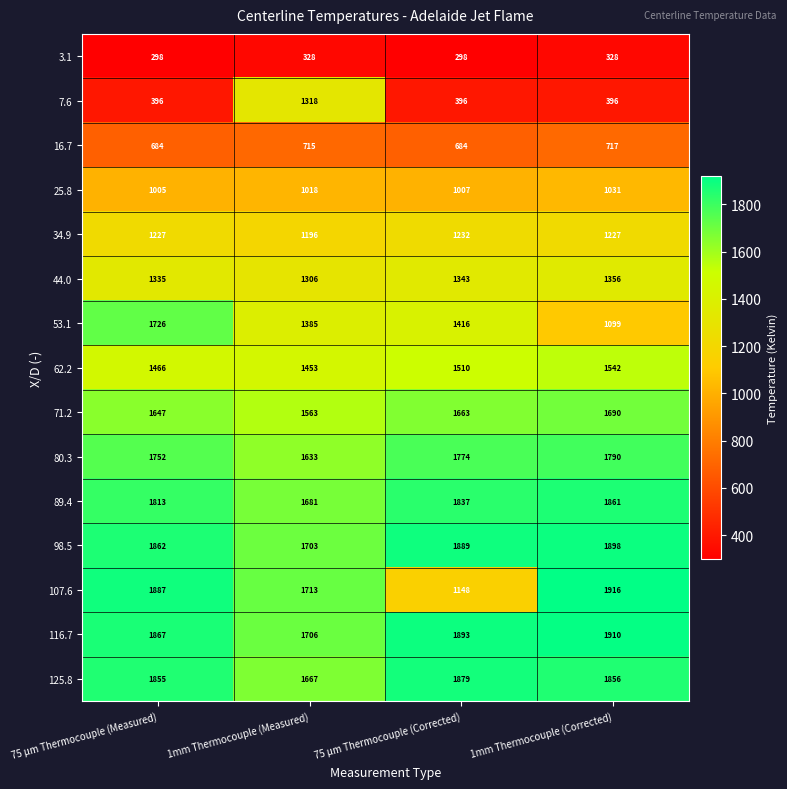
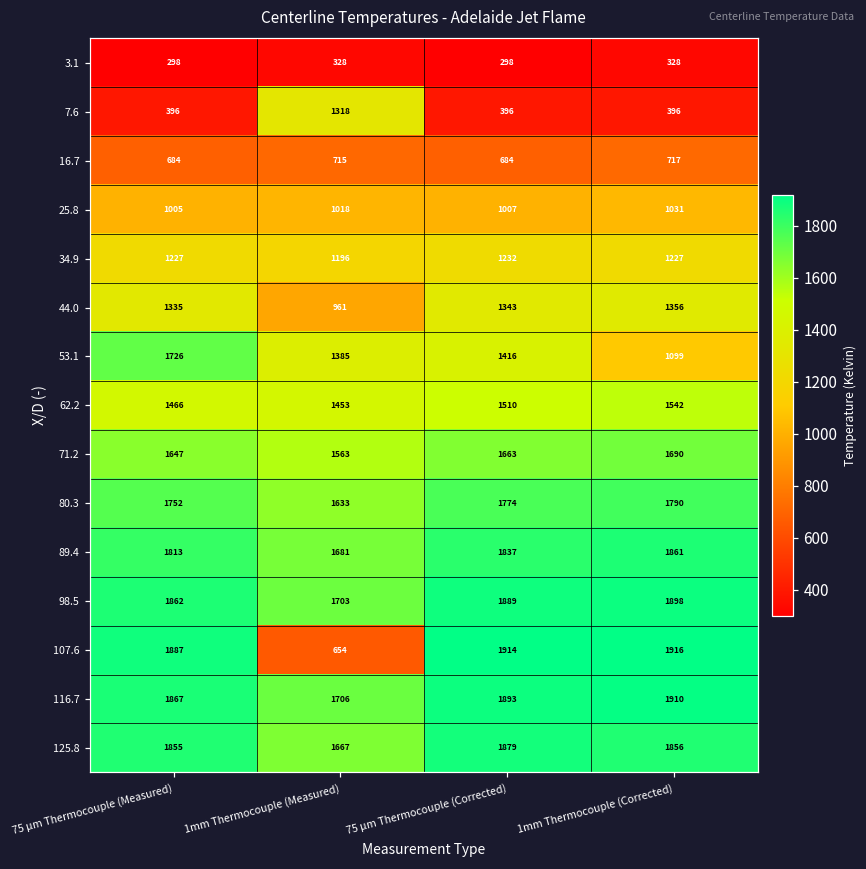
  {
    "3.1": {
      "75 µm Thermocouple (Measured)": 298,
      "1mm Thermocouple (Measured)": 328,
      "75 µm Thermocouple (Corrected)": 298,
      "1mm Thermocouple (Corrected)": 328
    },
    "7.6": {
      "75 µm Thermocouple (Measured)": 396,
      "1mm Thermocouple (Measured)": 1318,
      "75 µm Thermocouple (Corrected)": 396,
      "1mm Thermocouple (Corrected)": 396
    },
    "16.7": {
      "75 µm Thermocouple (Measured)": 684,
      "1mm Thermocouple (Measured)": 715,
      "75 µm Thermocouple (Corrected)": 684,
      "1mm Thermocouple (Corrected)": 717
    },
    "25.8": {
      "75 µm Thermocouple (Measured)": 1005,
      "1mm Thermocouple (Measured)": 1018,
      "75 µm Thermocouple (Corrected)": 1007,
      "1mm Thermocouple (Corrected)": 1031
    },
    "34.9": {
      "75 µm Thermocouple (Measured)": 1227,
      "1mm Thermocouple (Measured)": 1196,
      "75 µm Thermocouple (Corrected)": 1232,
      "1mm Thermocouple (Corrected)": 1227
    },
    "44.0": {
      "75 µm Thermocouple (Measured)": 1335,
-     "1mm Thermocouple (Measured)": 1306,
+     "1mm Thermocouple (Measured)": 961,
      "75 µm Thermocouple (Corrected)": 1343,
      "1mm Thermocouple (Corrected)": 1356
    },
    "53.1": {
      "75 µm Thermocouple (Measured)": 1726,
      "1mm Thermocouple (Measured)": 1385,
      "75 µm Thermocouple (Corrected)": 1416,
      "1mm Thermocouple (Corrected)": 1099
    },
    "62.2": {
      "75 µm Thermocouple (Measured)": 1466,
      "1mm Thermocouple (Measured)": 1453,
      "75 µm Thermocouple (Corrected)": 1510,
      "1mm Thermocouple (Corrected)": 1542
    },
    "71.2": {
      "75 µm Thermocouple (Measured)": 1647,
      "1mm Thermocouple (Measured)": 1563,
      "75 µm Thermocouple (Corrected)": 1663,
      "1mm Thermocouple (Corrected)": 1690
    },
    "80.3": {
      "75 µm Thermocouple (Measured)": 1752,
      "1mm Thermocouple (Measured)": 1633,
      "75 µm Thermocouple (Corrected)": 1774,
      "1mm Thermocouple (Corrected)": 1790
    },
    "89.4": {
      "75 µm Thermocouple (Measured)": 1813,
      "1mm Thermocouple (Measured)": 1681,
      "75 µm Thermocouple (Corrected)": 1837,
      "1mm Thermocouple (Corrected)": 1861
    },
    "98.5": {
      "75 µm Thermocouple (Measured)": 1862,
      "1mm Thermocouple (Measured)": 1703,
      "75 µm Thermocouple (Corrected)": 1889,
      "1mm Thermocouple (Corrected)": 1898
    },
    "107.6": {
      "75 µm Thermocouple (Measured)": 1887,
-     "1mm Thermocouple (Measured)": 1713,
-     "75 µm Thermocouple (Corrected)": 1148,
+     "1mm Thermocouple (Measured)": 654,
+     "75 µm Thermocouple (Corrected)": 1914,
      "1mm Thermocouple (Corrected)": 1916
    },
    "116.7": {
      "75 µm Thermocouple (Measured)": 1867,
      "1mm Thermocouple (Measured)": 1706,
      "75 µm Thermocouple (Corrected)": 1893,
      "1mm Thermocouple (Corrected)": 1910
    },
    "125.8": {
      "75 µm Thermocouple (Measured)": 1855,
      "1mm Thermocouple (Measured)": 1667,
      "75 µm Thermocouple (Corrected)": 1879,
      "1mm Thermocouple (Corrected)": 1856
    }
  }
